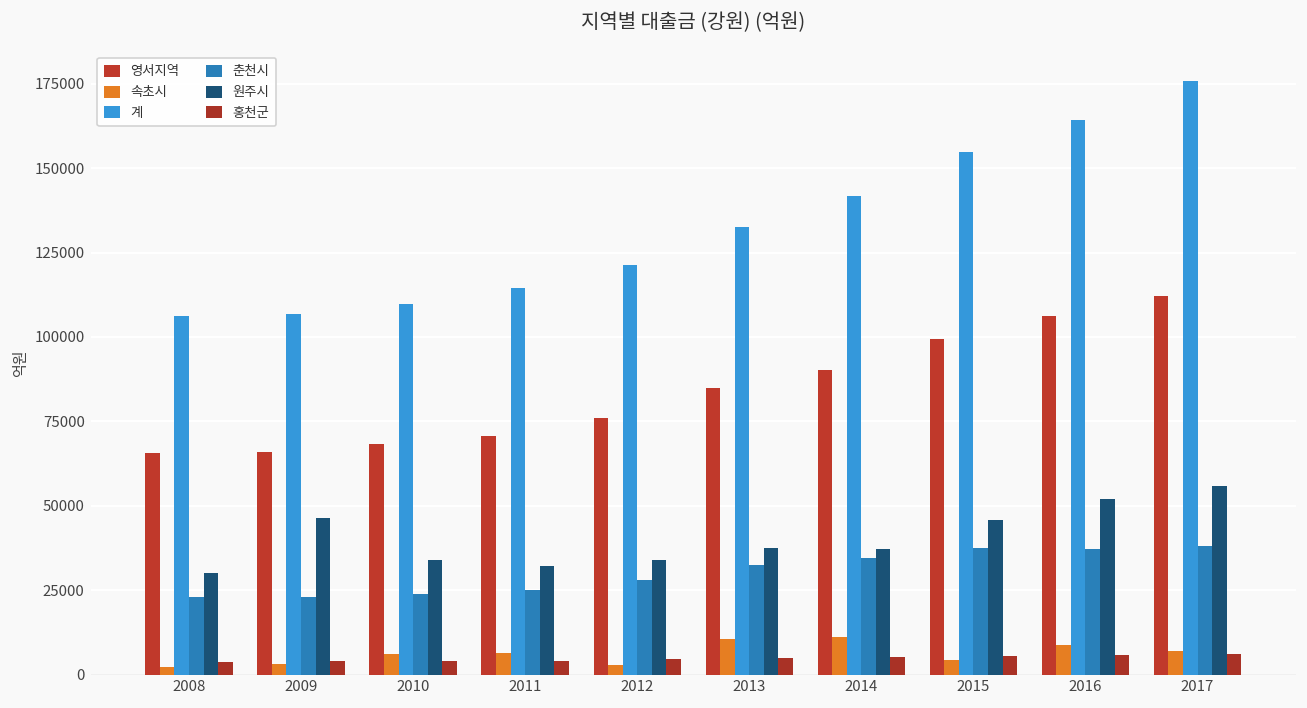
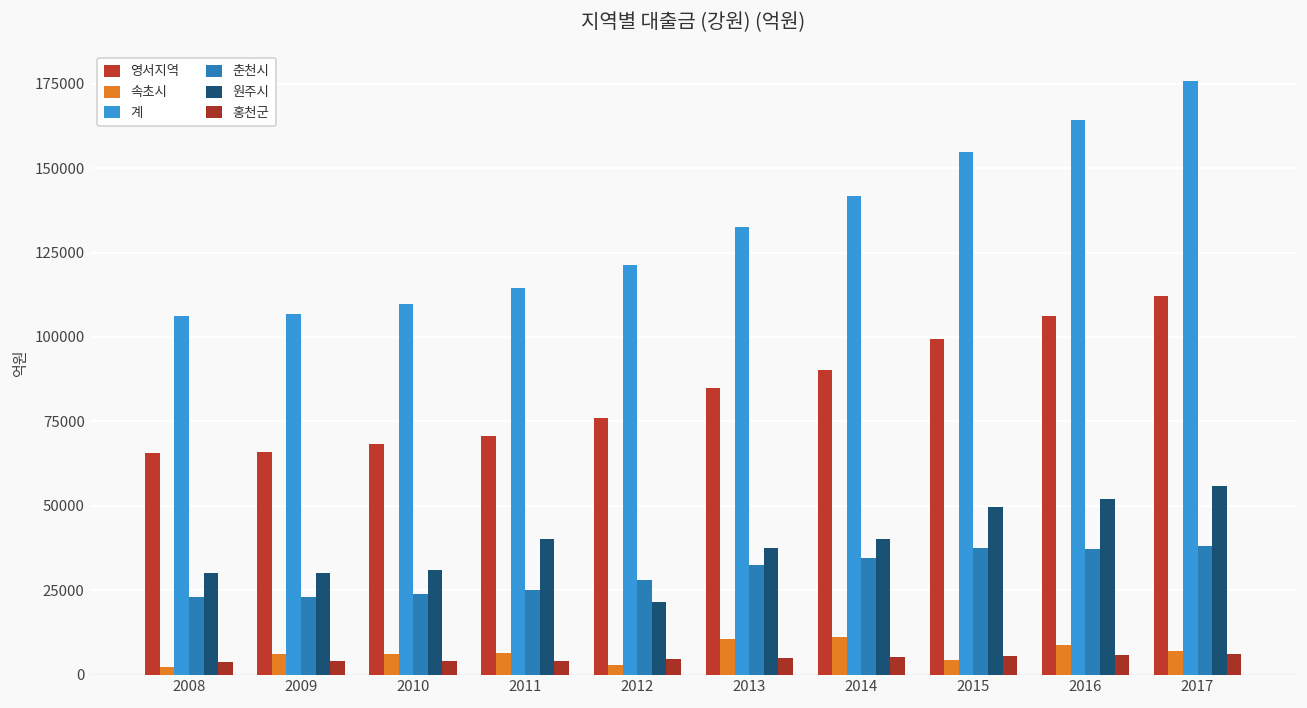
  {
    "속초시": {
      "2008": 2000,
-     "2009": 3000,
+     "2009": 6000,
      "2010": 6000,
      "2011": 6000,
      "2012": 3000,
      "2013": 11000,
      "2014": 11000,
      "2015": 4000,
      "2016": 9000,
      "2017": 7000
    },
    "원주시": {
      "2008": 30000,
-     "2009": 46000,
-     "2010": 34000,
-     "2011": 32000,
-     "2012": 34000,
+     "2009": 30000,
+     "2010": 31000,
+     "2011": 40000,
+     "2012": 22000,
      "2013": 38000,
-     "2014": 37000,
-     "2015": 46000,
+     "2014": 40000,
+     "2015": 50000,
      "2016": 52000,
      "2017": 56000
    }
  }
